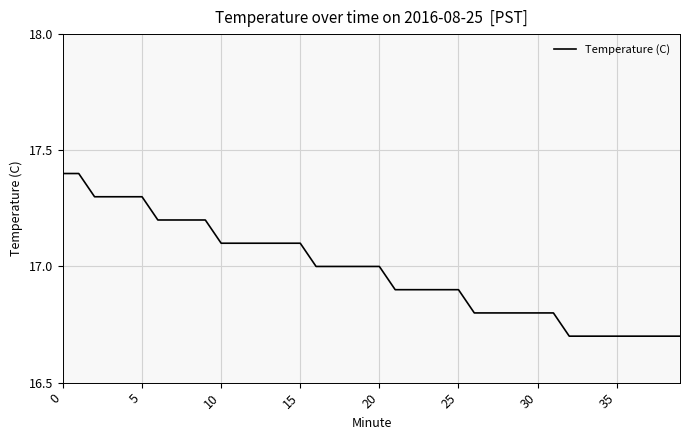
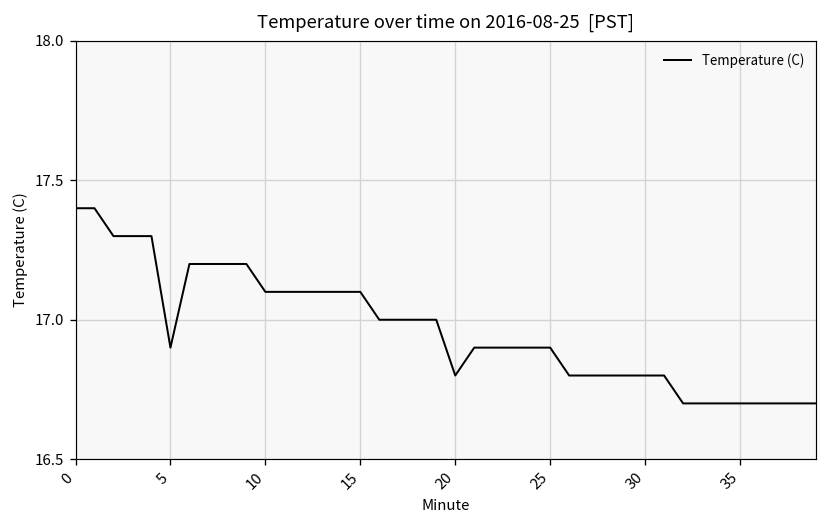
  {
    "0": 17.4,
-   "5": 17.3,
+   "5": 16.9,
    "10": 17.1,
    "15": 17.1,
-   "20": 17.0,
+   "20": 16.8,
    "25": 16.9,
    "30": 16.8,
    "35": 16.7
  }
